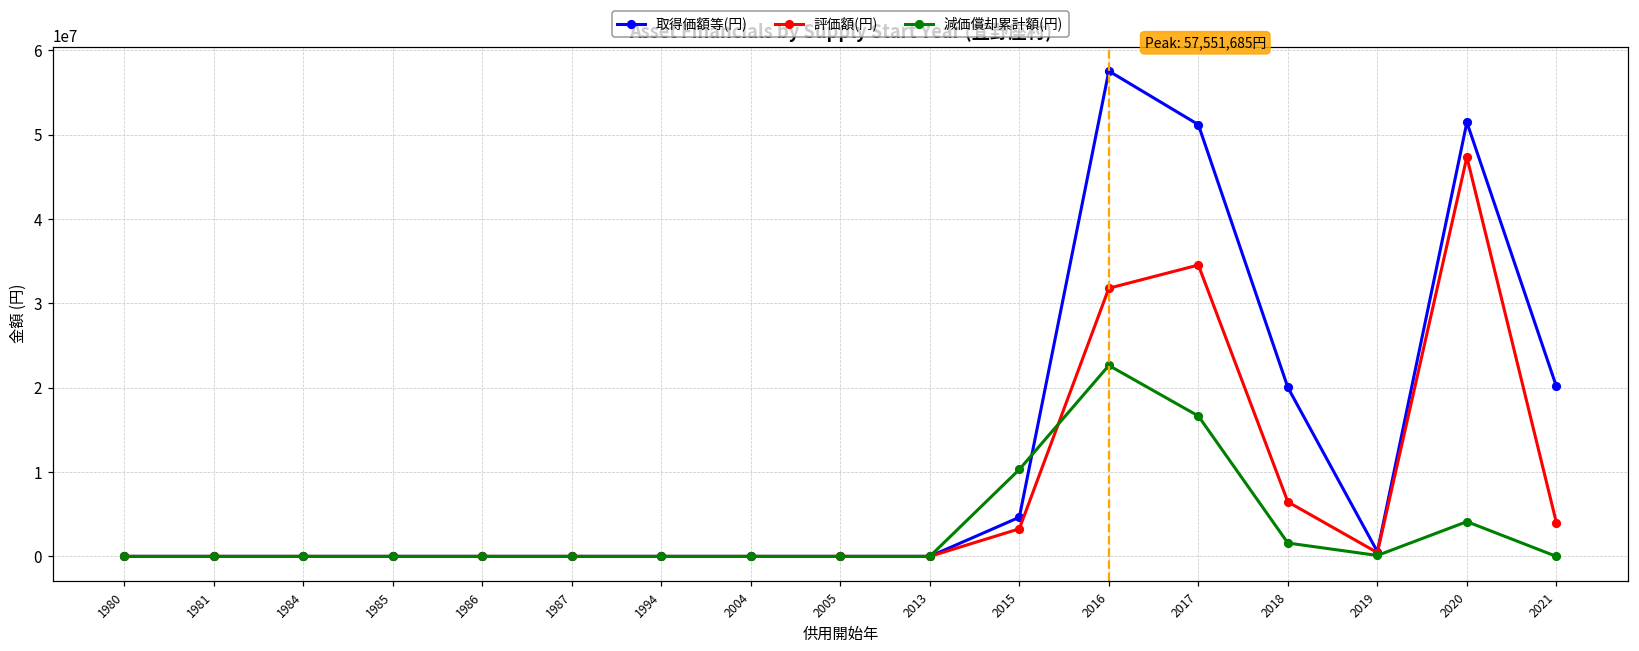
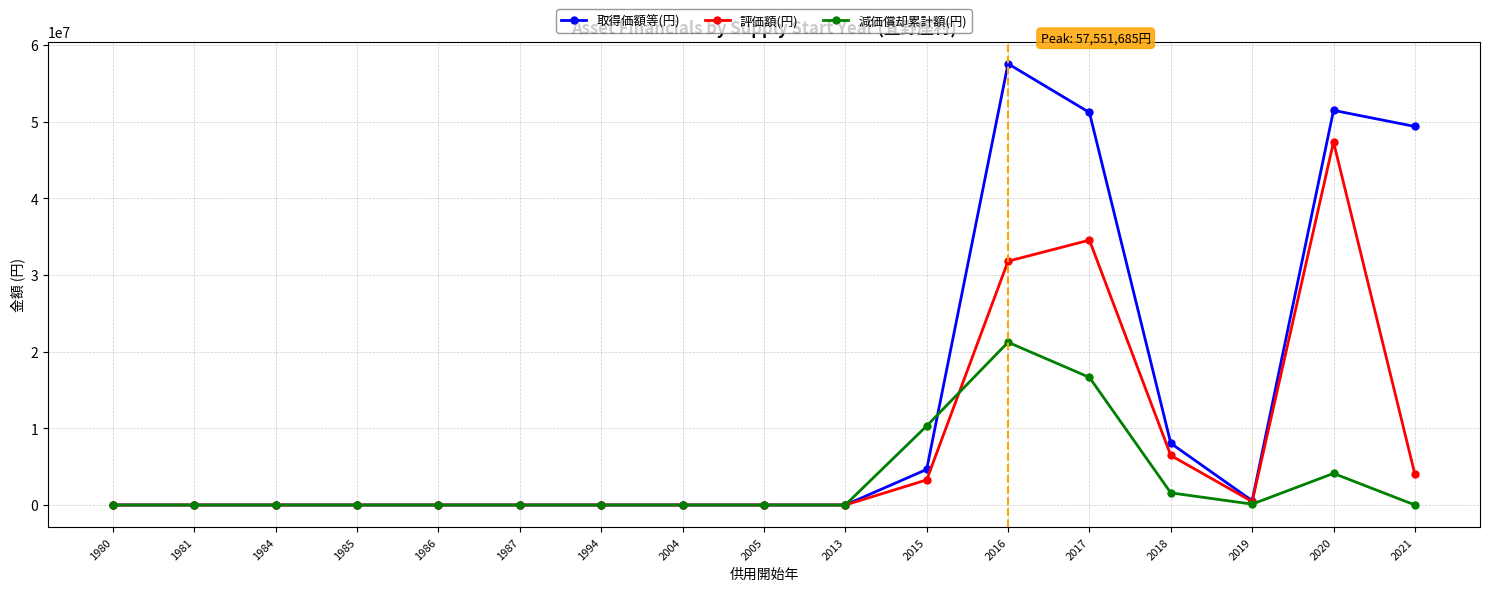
  {
    "取得価額等(円)": {
      "2015": 5000000,
      "2016": 58000000,
      "2017": 51000000,
-     "2018": 20000000,
+     "2018": 8000000,
      "2020": 51000000,
-     "2021": 20000000
+     "2021": 49000000
    },
    "評価額(円)": {
      "2015": 3000000,
      "2016": 32000000,
      "2017": 35000000,
      "2018": 6000000,
      "2020": 47000000,
      "2021": 4000000
    },
    "減価償却累計額(円)": {
      "2015": 10000000,
-     "2016": 23000000,
+     "2016": 21000000,
      "2017": 17000000,
      "2018": 2000000,
      "2019": 0,
      "2020": 4000000,
      "2021": 0
    }
  }
